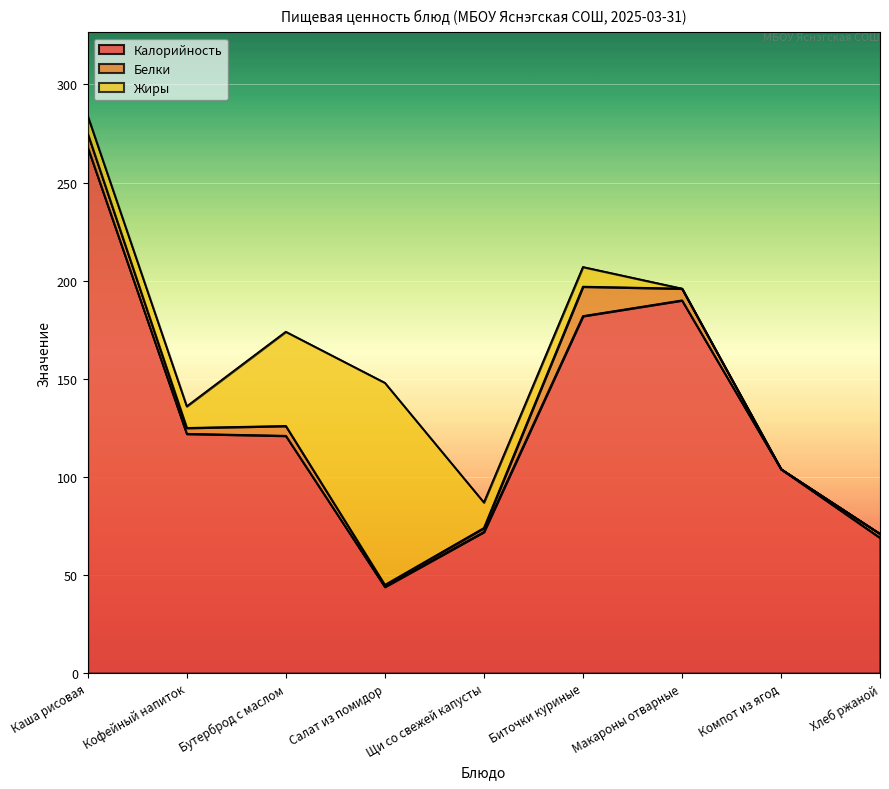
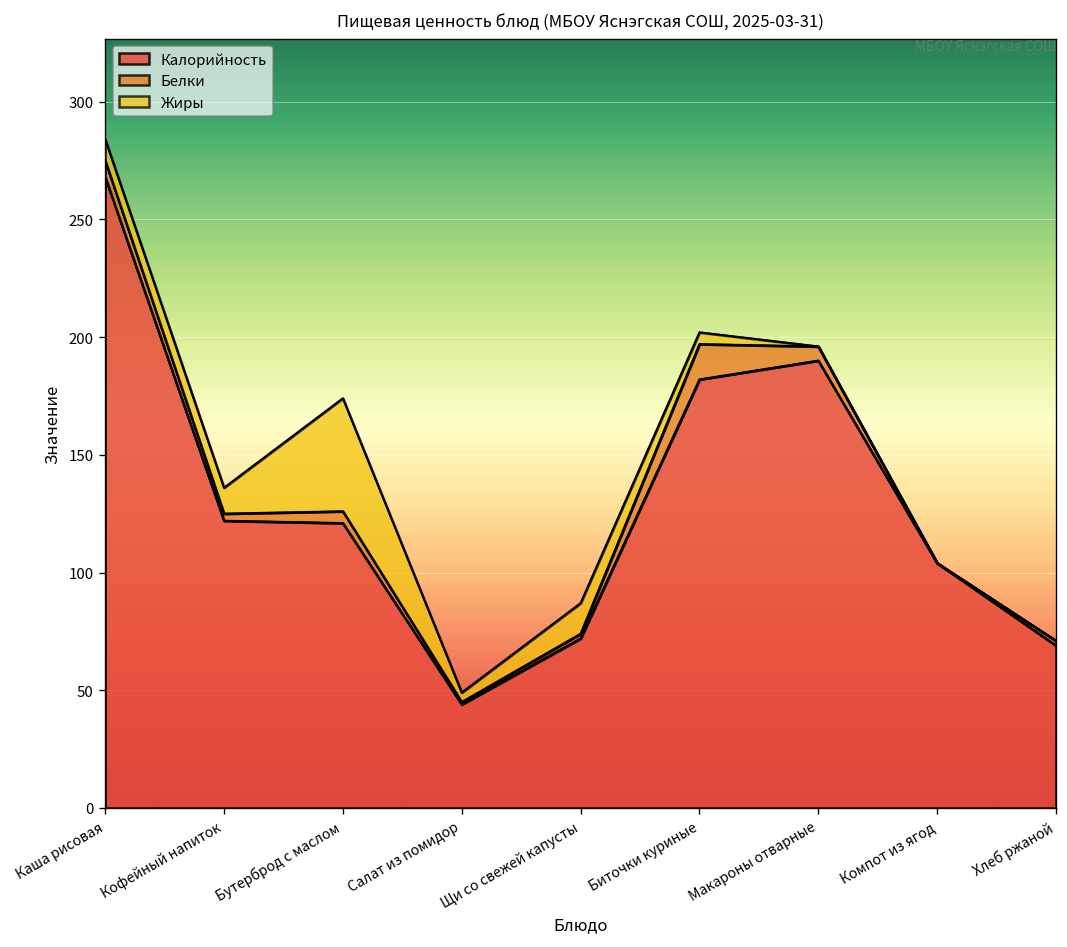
  {
    "Жиры": {
      "Каша рисовая": 9,
      "Кофейный напиток": 11,
      "Бутерброд с маслом": 48,
-     "Салат из помидор": 103,
+     "Салат из помидор": 4,
      "Щи со свежей капусты": 13,
-     "Биточки куриные": 10
+     "Биточки куриные": 5
    }
  }
